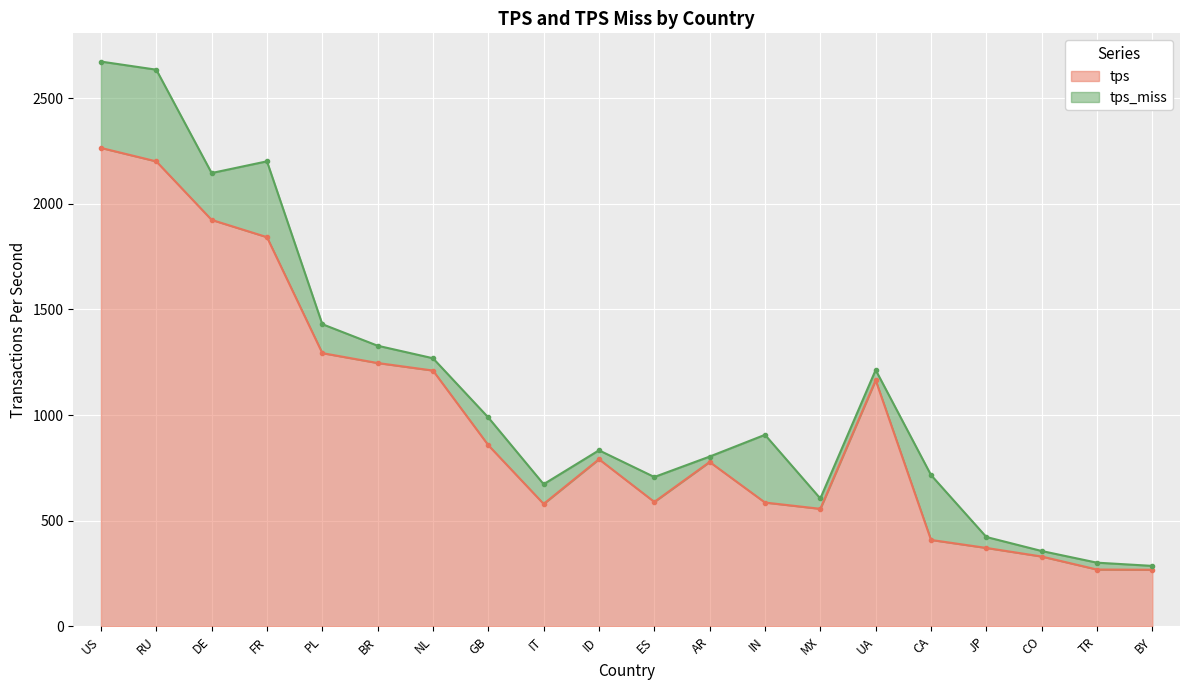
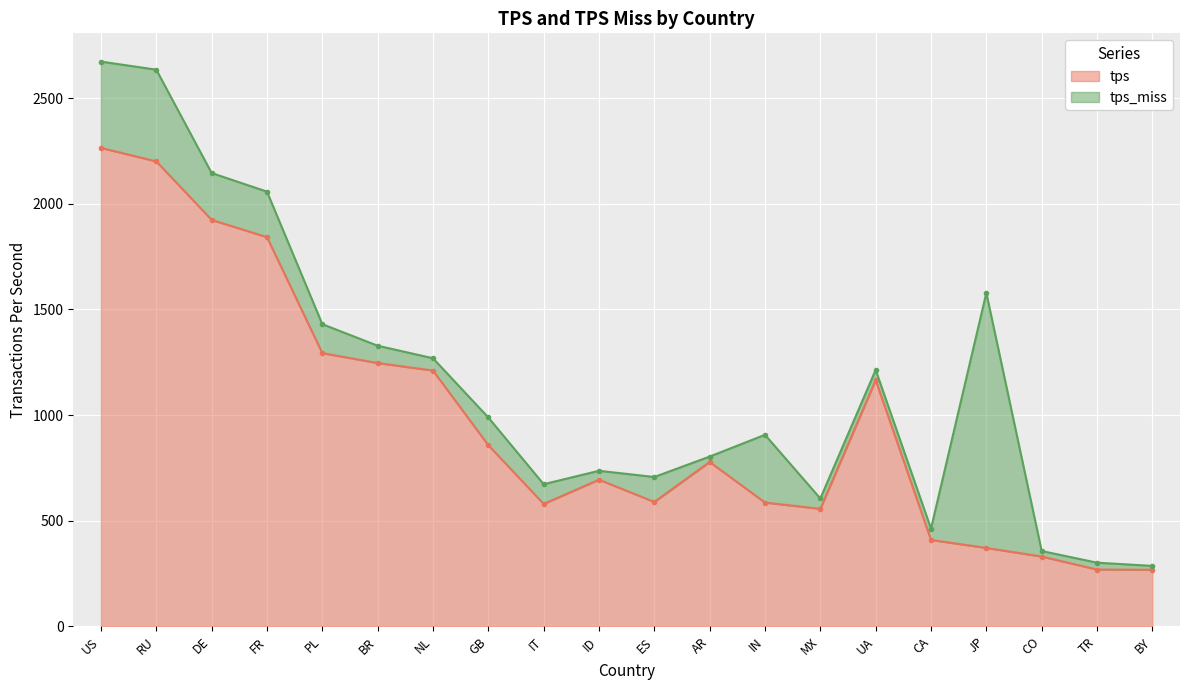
  {
    "tps": {
      "US": 2260,
      "RU": 2200,
      "DE": 1920,
      "FR": 1840,
      "PL": 1290,
      "BR": 1250,
      "NL": 1210,
      "GB": 860,
      "IT": 580,
-     "ID": 790,
+     "ID": 690,
      "ES": 590,
      "AR": 780,
      "IN": 590,
      "MX": 560,
      "UA": 1170,
      "CA": 410,
      "JP": 370,
      "CO": 330,
      "TR": 270,
      "BY": 270
    },
    "tps_miss": {
      "US": 410,
      "RU": 430,
      "DE": 220,
-     "FR": 360,
+     "FR": 220,
      "PL": 140,
      "BR": 80,
      "NL": 60,
      "GB": 130,
      "IT": 90,
      "ID": 40,
      "ES": 120,
      "AR": 30,
      "IN": 320,
      "MX": 50,
      "UA": 50,
-     "CA": 310,
-     "JP": 50,
+     "CA": 50,
+     "JP": 1210,
      "CO": 30,
      "TR": 30,
      "BY": 20
    }
  }
